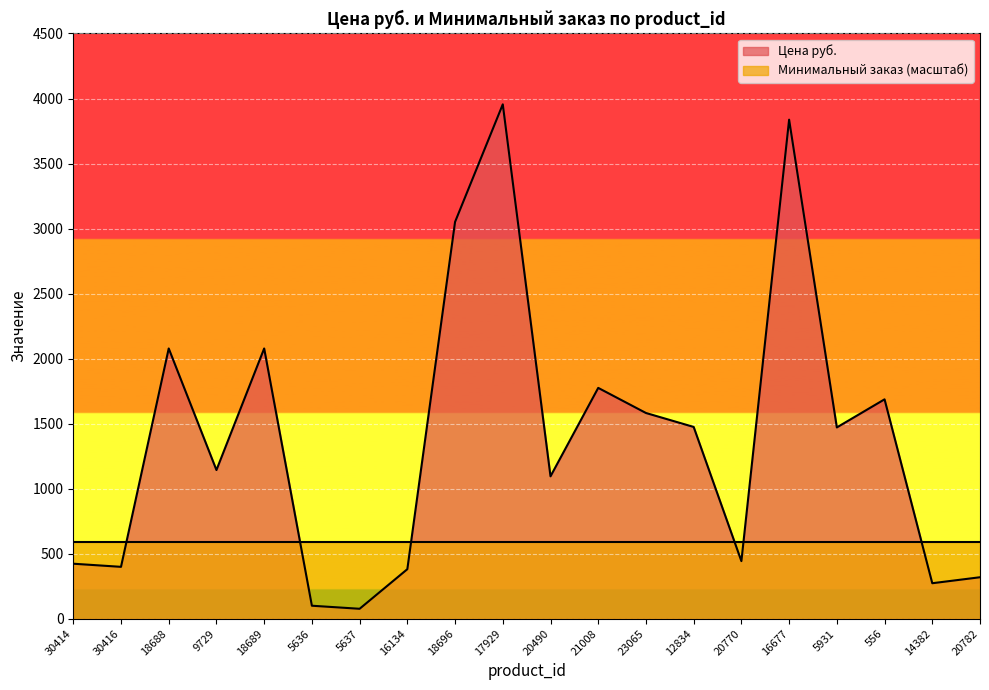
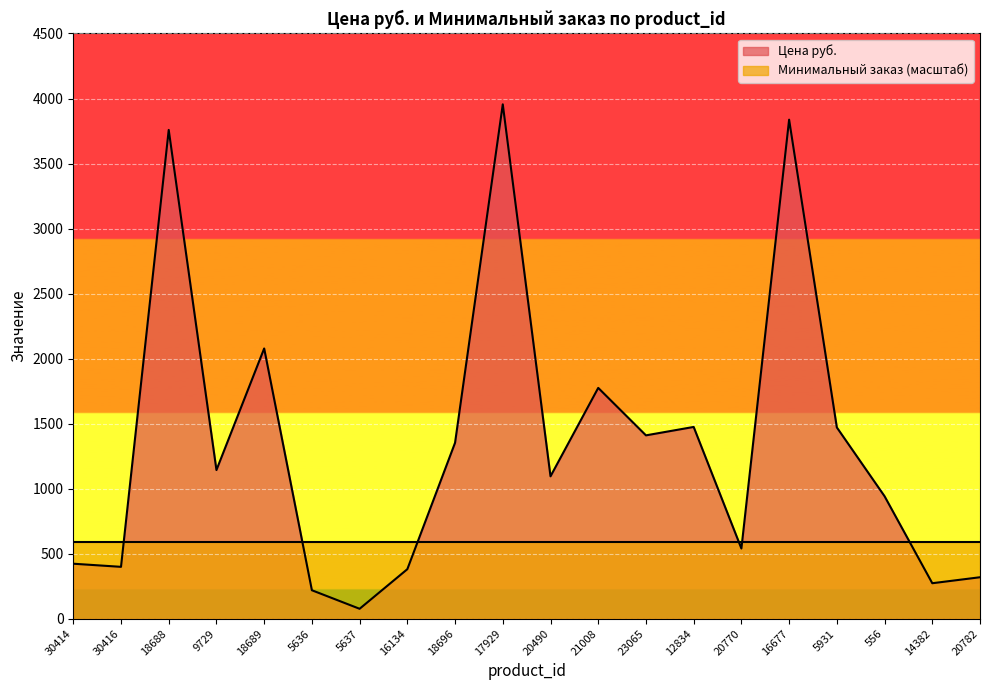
  {
    "Цена руб.": {
      "30414": 420,
      "30416": 400,
-     "18688": 2080,
+     "18688": 3760,
      "9729": 1140,
      "18689": 2080,
-     "5636": 100,
+     "5636": 220,
      "5637": 80,
      "16134": 380,
-     "18696": 3050,
+     "18696": 1350,
      "17929": 3960,
      "20490": 1100,
      "21008": 1780,
-     "23065": 1580,
+     "23065": 1410,
      "12834": 1470,
-     "20770": 440,
+     "20770": 540,
      "16677": 3840,
      "5931": 1470,
-     "556": 1690,
+     "556": 940,
      "14382": 270,
      "20782": 320
    },
    "Минимальный заказ (масштаб)": {
      "30414": 590,
      "30416": 590,
      "18688": 590,
      "9729": 590,
      "18689": 590,
      "5636": 590,
      "5637": 590,
      "16134": 590,
      "18696": 590,
      "17929": 590,
      "20490": 590,
      "21008": 590,
      "23065": 590,
      "12834": 590,
      "20770": 590,
      "16677": 590,
      "5931": 590,
      "556": 590,
      "14382": 590,
      "20782": 590
    }
  }
